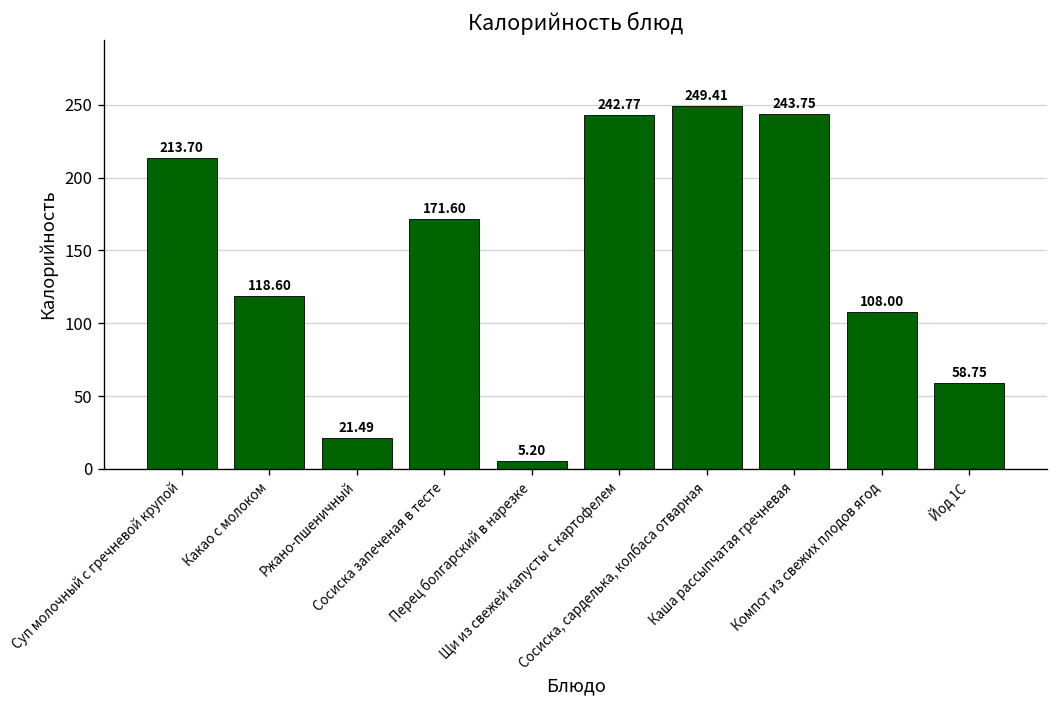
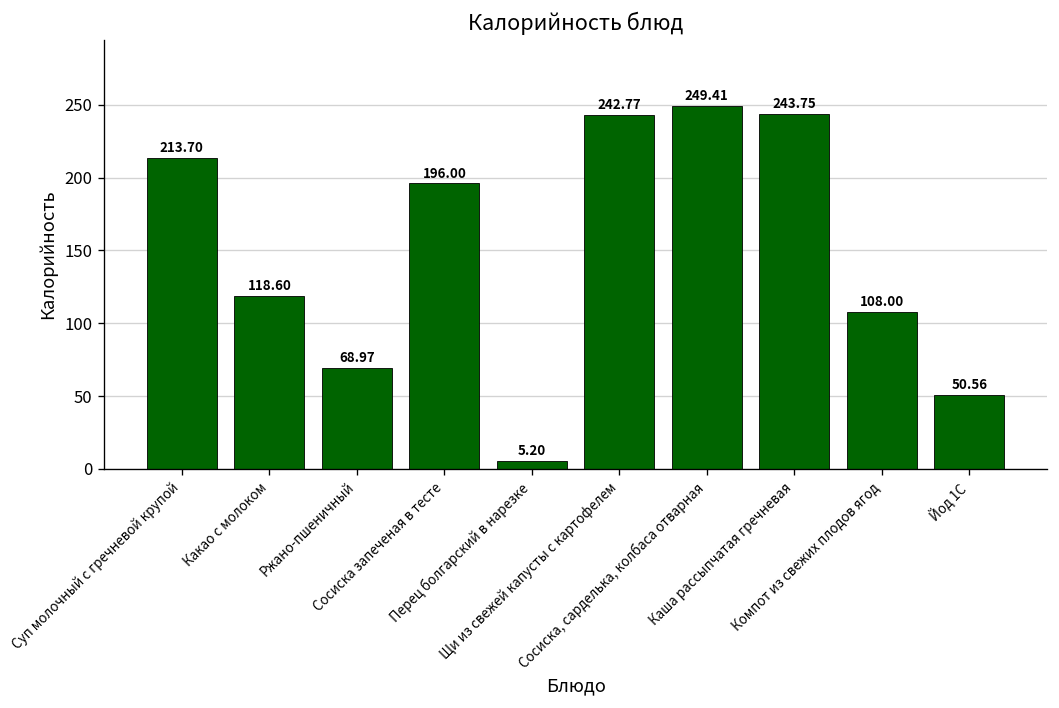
  {
    "Суп молочный с гречневой крупой": 213.70,
    "Какао с молоком": 118.60,
-   "Ржано-пшеничный": 21.49,
-   "Сосиска запеченая в тесте": 171.60,
+   "Ржано-пшеничный": 68.97,
+   "Сосиска запеченая в тесте": 196.00,
    "Перец болгарский в нарезке": 5.20,
    "Щи из свежей капусты с картофелем": 242.77,
    "Сосиска, сарделька, колбаса отварная": 249.41,
    "Каша рассыпчатая гречневая": 243.75,
    "Компот из свежих плодов ягод": 108.00,
-   "Йод 1С": 58.75
+   "Йод 1С": 50.56
  }
